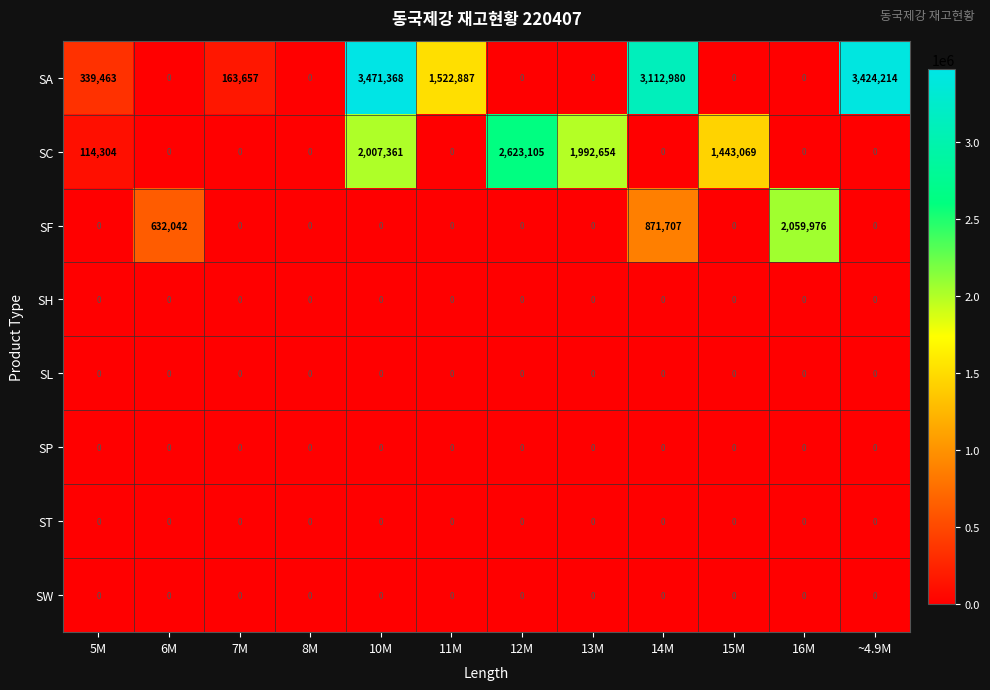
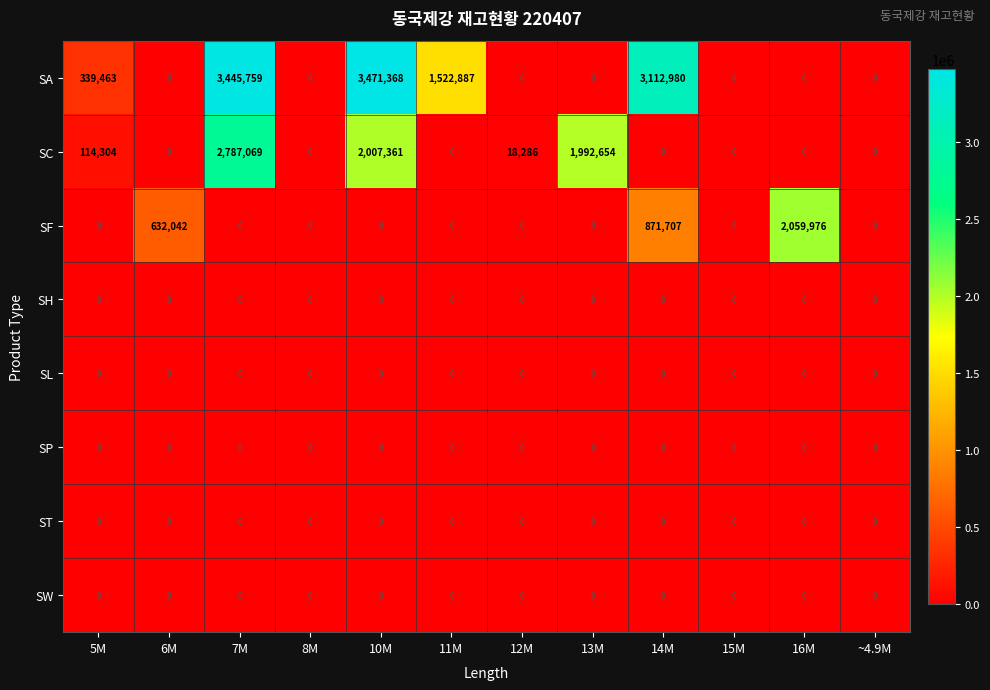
  {
    "SA": {
      "5M": "339,463",
      "6M": "0",
-     "7M": "163,657",
+     "7M": "3,445,759",
      "8M": "0",
      "10M": "3,471,368",
      "11M": "1,522,887",
      "12M": "0",
      "13M": "0",
      "14M": "3,112,980",
      "15M": "0",
      "16M": "0",
-     "~4.9M": "3,424,214"
+     "~4.9M": "0"
    },
    "SC": {
      "5M": "114,304",
      "6M": "0",
-     "7M": "0",
+     "7M": "2,787,069",
      "8M": "0",
      "10M": "2,007,361",
      "11M": "0",
-     "12M": "2,623,105",
+     "12M": "18,286",
      "13M": "1,992,654",
      "14M": "0",
-     "15M": "1,443,069",
+     "15M": "0",
      "16M": "0",
      "~4.9M": "0"
    },
    "SF": {
      "5M": "0",
      "6M": "632,042",
      "7M": "0",
      "8M": "0",
      "10M": "0",
      "11M": "0",
      "12M": "0",
      "13M": "0",
      "14M": "871,707",
      "15M": "0",
      "16M": "2,059,976",
      "~4.9M": "0"
    },
    "SH": {
      "5M": "0",
      "6M": "0",
      "7M": "0",
      "8M": "0",
      "10M": "0",
      "11M": "0",
      "12M": "0",
      "13M": "0",
      "14M": "0",
      "15M": "0",
      "16M": "0",
      "~4.9M": "0"
    },
    "SL": {
      "5M": "0",
      "6M": "0",
      "7M": "0",
      "8M": "0",
      "10M": "0",
      "11M": "0",
      "12M": "0",
      "13M": "0",
      "14M": "0",
      "15M": "0",
      "16M": "0",
      "~4.9M": "0"
    },
    "SP": {
      "5M": "0",
      "6M": "0",
      "7M": "0",
      "8M": "0",
      "10M": "0",
      "11M": "0",
      "12M": "0",
      "13M": "0",
      "14M": "0",
      "15M": "0",
      "16M": "0",
      "~4.9M": "0"
    },
    "ST": {
      "5M": "0",
      "6M": "0",
      "7M": "0",
      "8M": "0",
      "10M": "0",
      "11M": "0",
      "12M": "0",
      "13M": "0",
      "14M": "0",
      "15M": "0",
      "16M": "0",
      "~4.9M": "0"
    },
    "SW": {
      "5M": "0",
      "6M": "0",
      "7M": "0",
      "8M": "0",
      "10M": "0",
      "11M": "0",
      "12M": "0",
      "13M": "0",
      "14M": "0",
      "15M": "0",
      "16M": "0",
      "~4.9M": "0"
    }
  }
